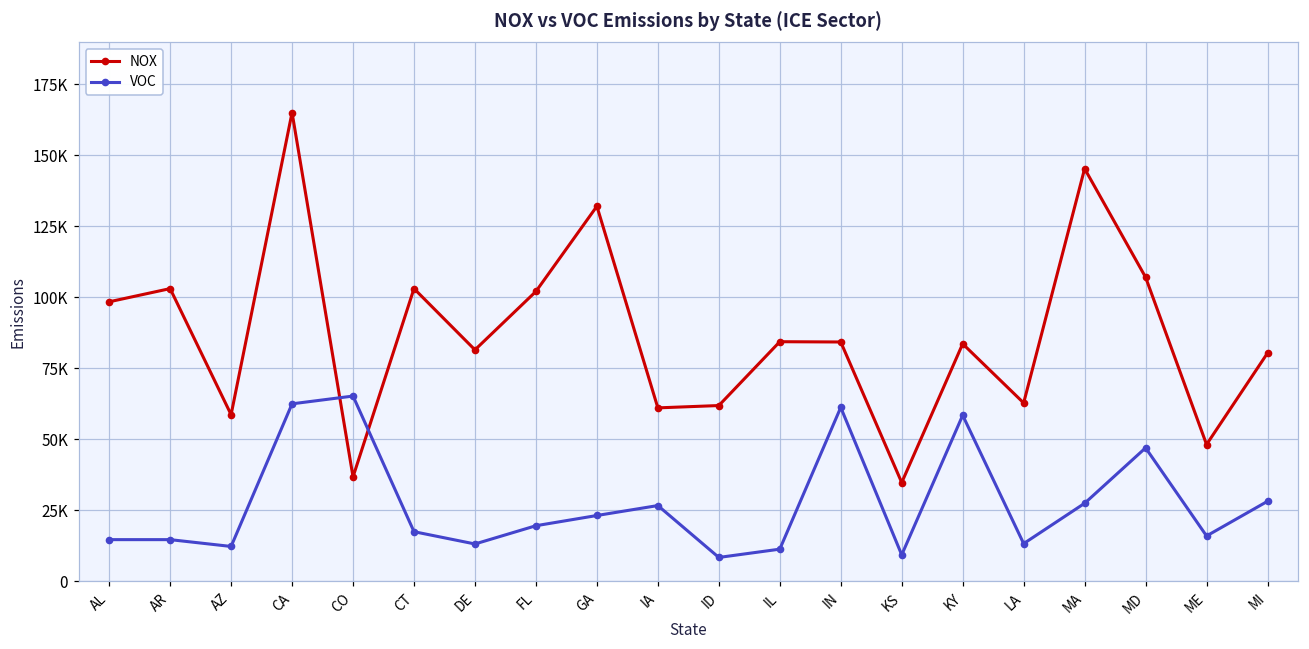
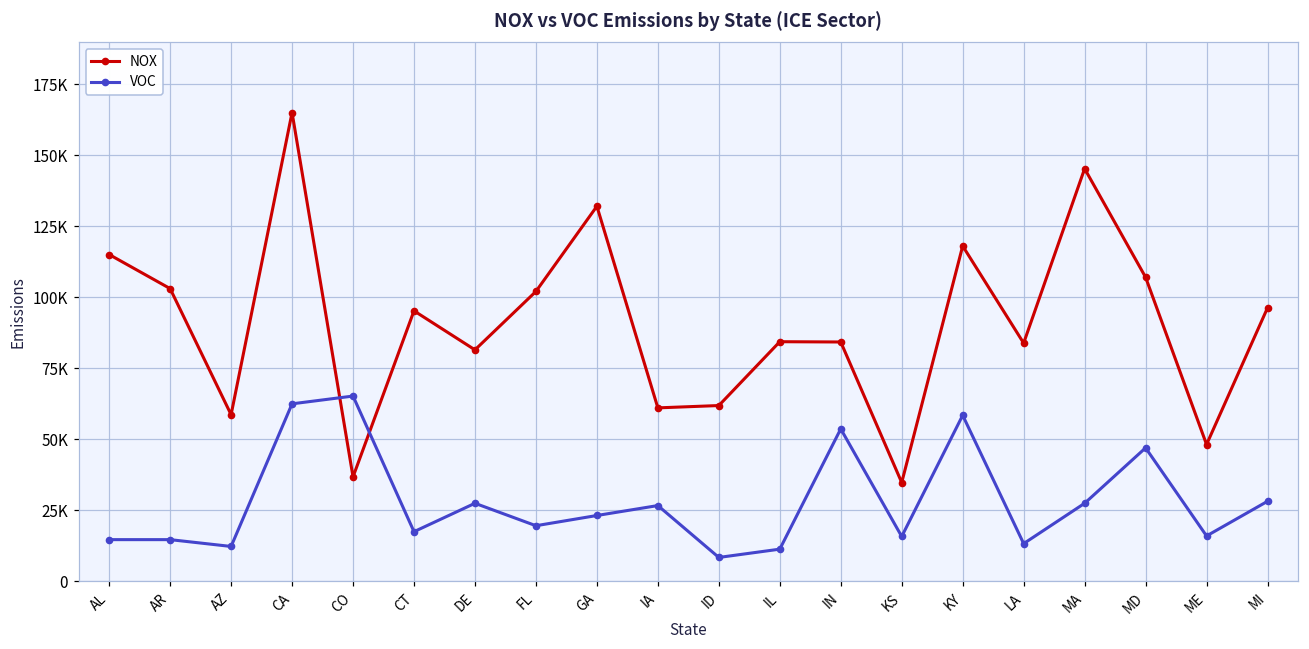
  {
    "NOX": {
-     "AL": 98000,
+     "AL": 115000,
      "AR": 103000,
      "AZ": 59000,
      "CA": 165000,
      "CO": 37000,
-     "CT": 103000,
+     "CT": 95000,
      "DE": 81000,
      "FL": 102000,
      "GA": 132000,
      "IA": 61000,
      "ID": 62000,
      "IL": 84000,
      "IN": 84000,
      "KS": 35000,
-     "KY": 84000,
-     "LA": 63000,
+     "KY": 118000,
+     "LA": 84000,
      "MA": 145000,
      "MD": 107000,
      "ME": 48000,
-     "MI": 80000
+     "MI": 96000
    },
    "VOC": {
      "AL": 15000,
      "AR": 15000,
      "AZ": 12000,
      "CA": 62000,
      "CO": 65000,
      "CT": 17000,
-     "DE": 13000,
+     "DE": 27000,
      "FL": 20000,
      "GA": 23000,
      "IA": 27000,
      "ID": 8000,
      "IL": 11000,
-     "IN": 61000,
-     "KS": 9000,
+     "IN": 54000,
+     "KS": 16000,
      "KY": 58000,
      "LA": 13000,
      "MA": 27000,
      "MD": 47000,
      "ME": 16000,
      "MI": 28000
    }
  }
